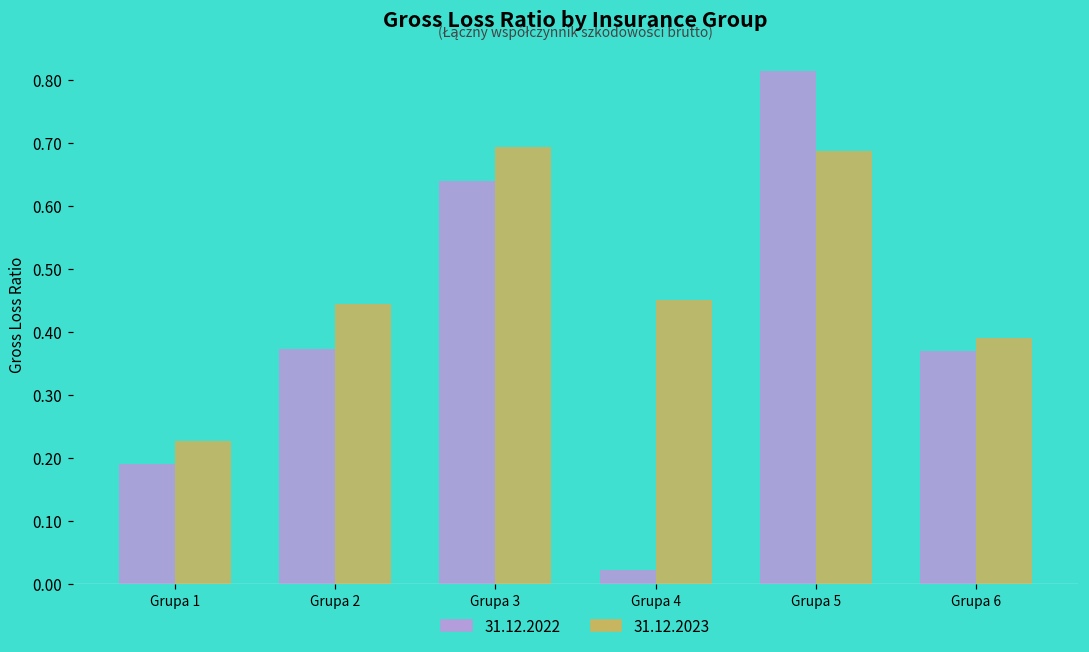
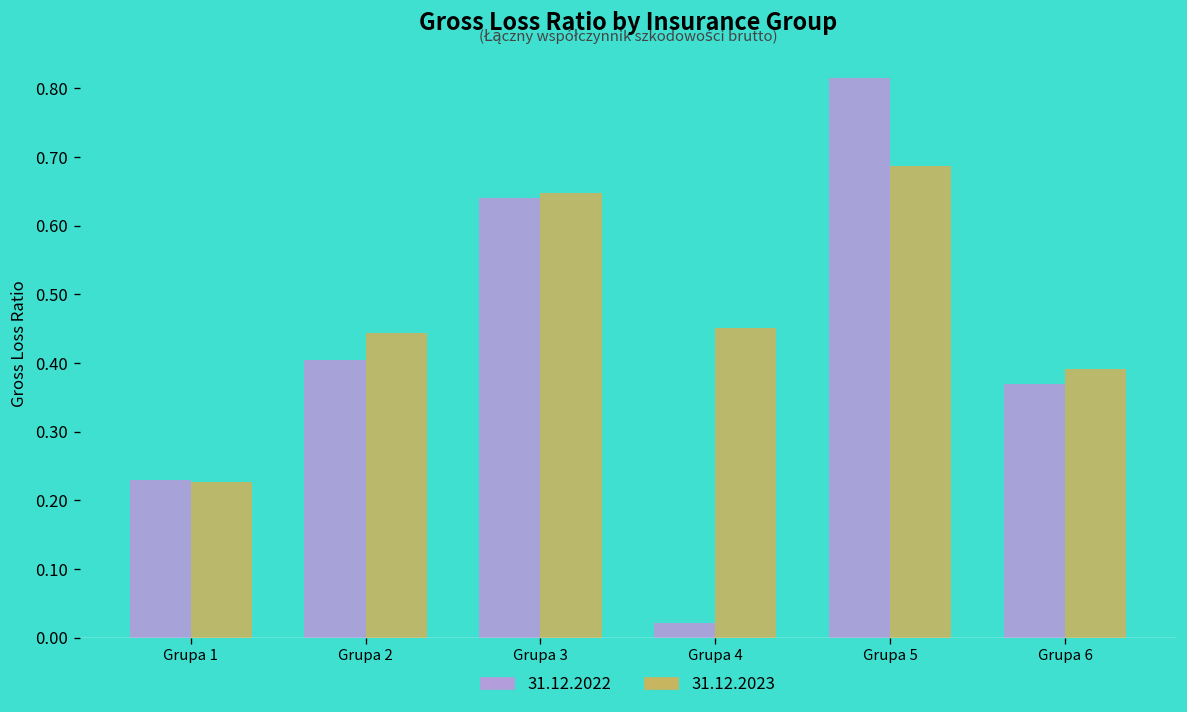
  {
    "31.12.2022": {
-     "Grupa 1": 0.19,
-     "Grupa 2": 0.37,
+     "Grupa 1": 0.23,
+     "Grupa 2": 0.40,
      "Grupa 3": 0.64,
      "Grupa 4": 0.02,
      "Grupa 5": 0.82,
      "Grupa 6": 0.37
    },
    "31.12.2023": {
      "Grupa 1": 0.23,
      "Grupa 2": 0.44,
-     "Grupa 3": 0.69,
+     "Grupa 3": 0.65,
      "Grupa 4": 0.45,
      "Grupa 5": 0.69,
      "Grupa 6": 0.39
    }
  }
